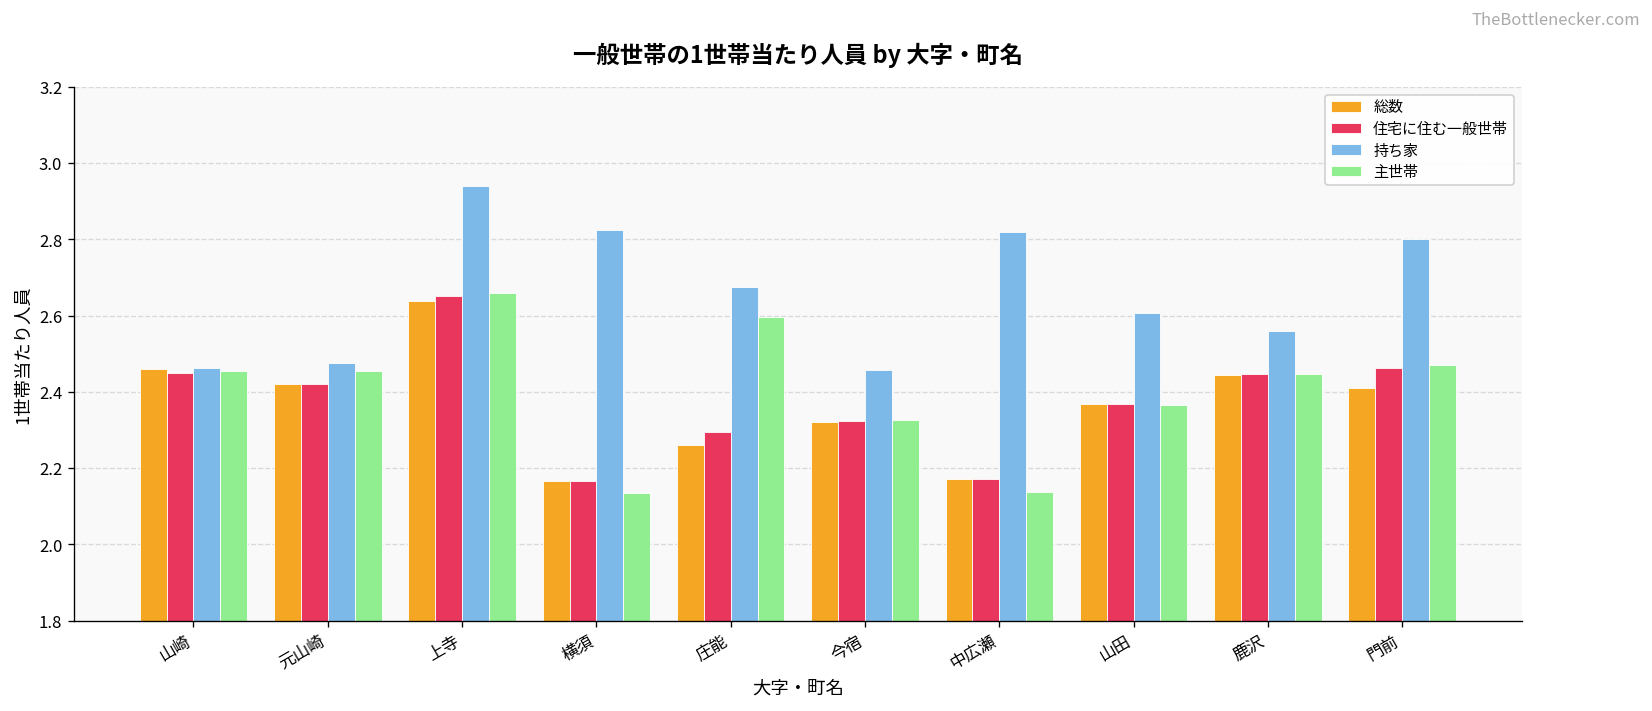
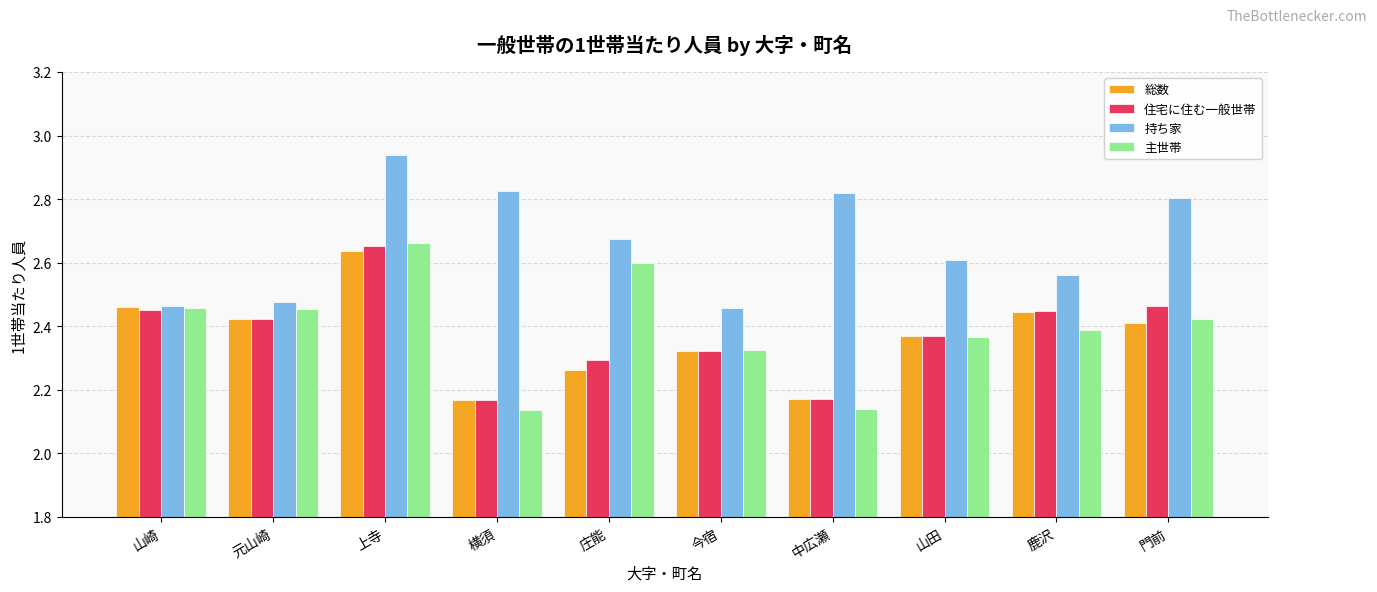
  {
    "総数": {
      "山崎": 2.46,
      "元山崎": 2.42,
      "上寺": 2.64,
      "横須": 2.17,
      "庄能": 2.26,
      "今宿": 2.32,
      "中広瀬": 2.17,
      "山田": 2.37,
      "鹿沢": 2.45,
      "門前": 2.41
    },
    "住宅に住む一般世帯": {
      "山崎": 2.45,
      "元山崎": 2.42,
      "上寺": 2.65,
      "横須": 2.17,
      "庄能": 2.29,
      "今宿": 2.32,
      "中広瀬": 2.17,
      "山田": 2.37,
      "鹿沢": 2.45,
      "門前": 2.46
    },
    "持ち家": {
      "山崎": 2.46,
      "元山崎": 2.48,
      "上寺": 2.94,
      "横須": 2.83,
      "庄能": 2.67,
      "今宿": 2.46,
      "中広瀬": 2.82,
      "山田": 2.61,
      "鹿沢": 2.56,
      "門前": 2.80
    },
    "主世帯": {
      "山崎": 2.46,
      "元山崎": 2.45,
      "上寺": 2.66,
      "横須": 2.13,
      "庄能": 2.60,
      "今宿": 2.33,
      "中広瀬": 2.14,
      "山田": 2.37,
-     "鹿沢": 2.45,
-     "門前": 2.47
+     "鹿沢": 2.39,
+     "門前": 2.42
    }
  }
